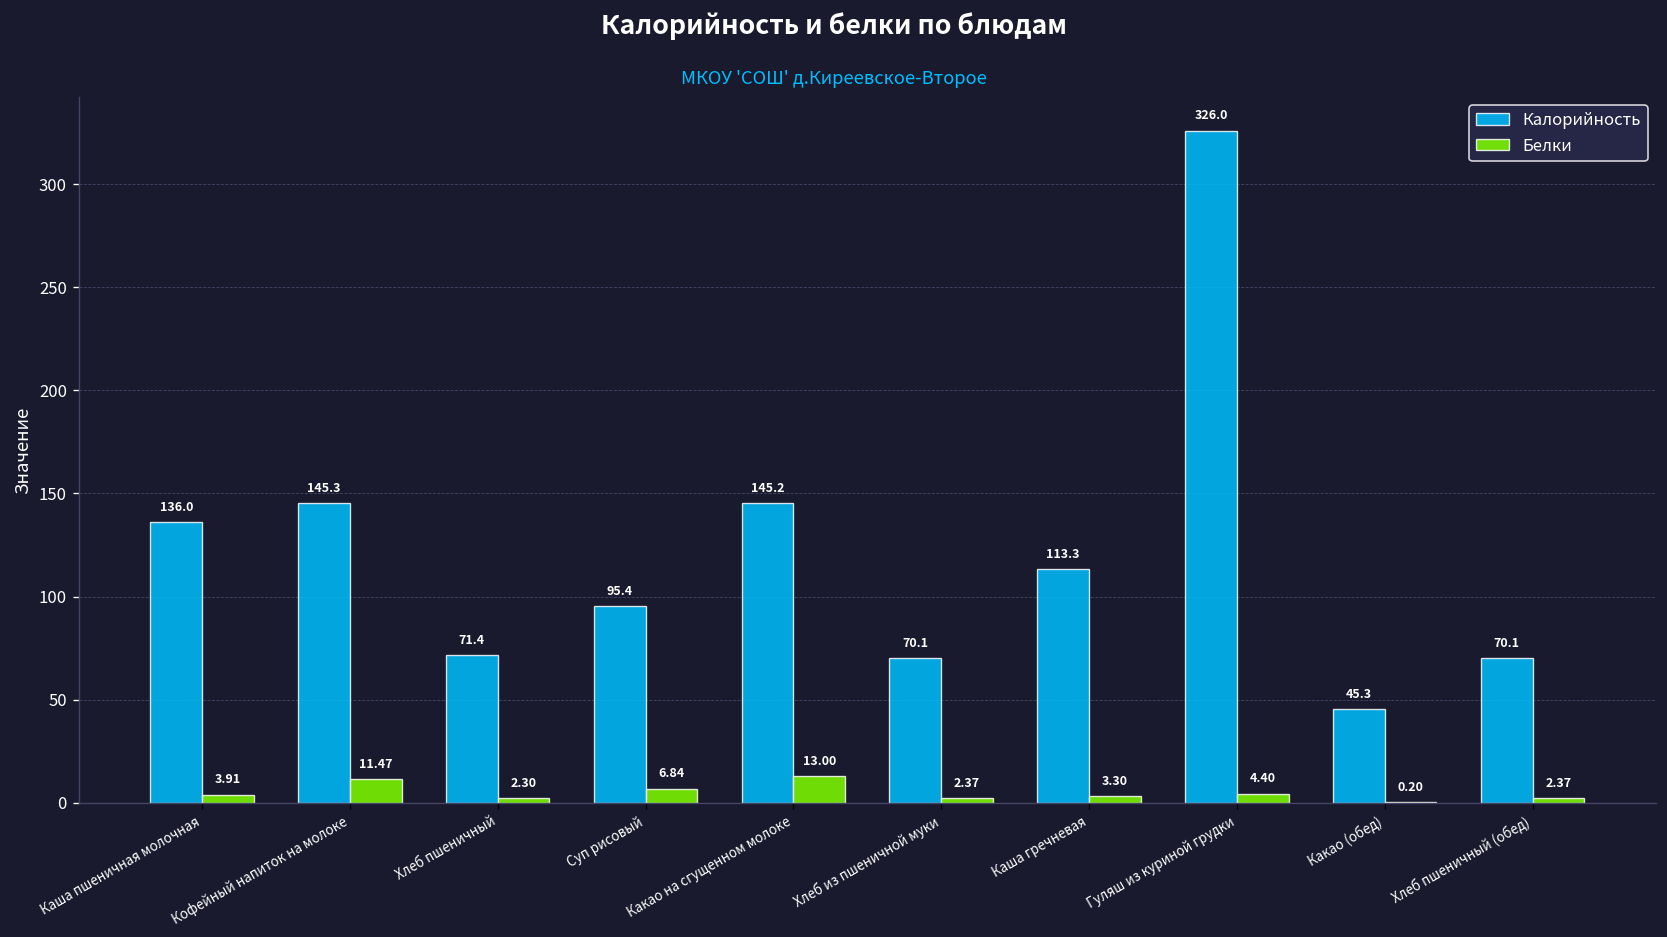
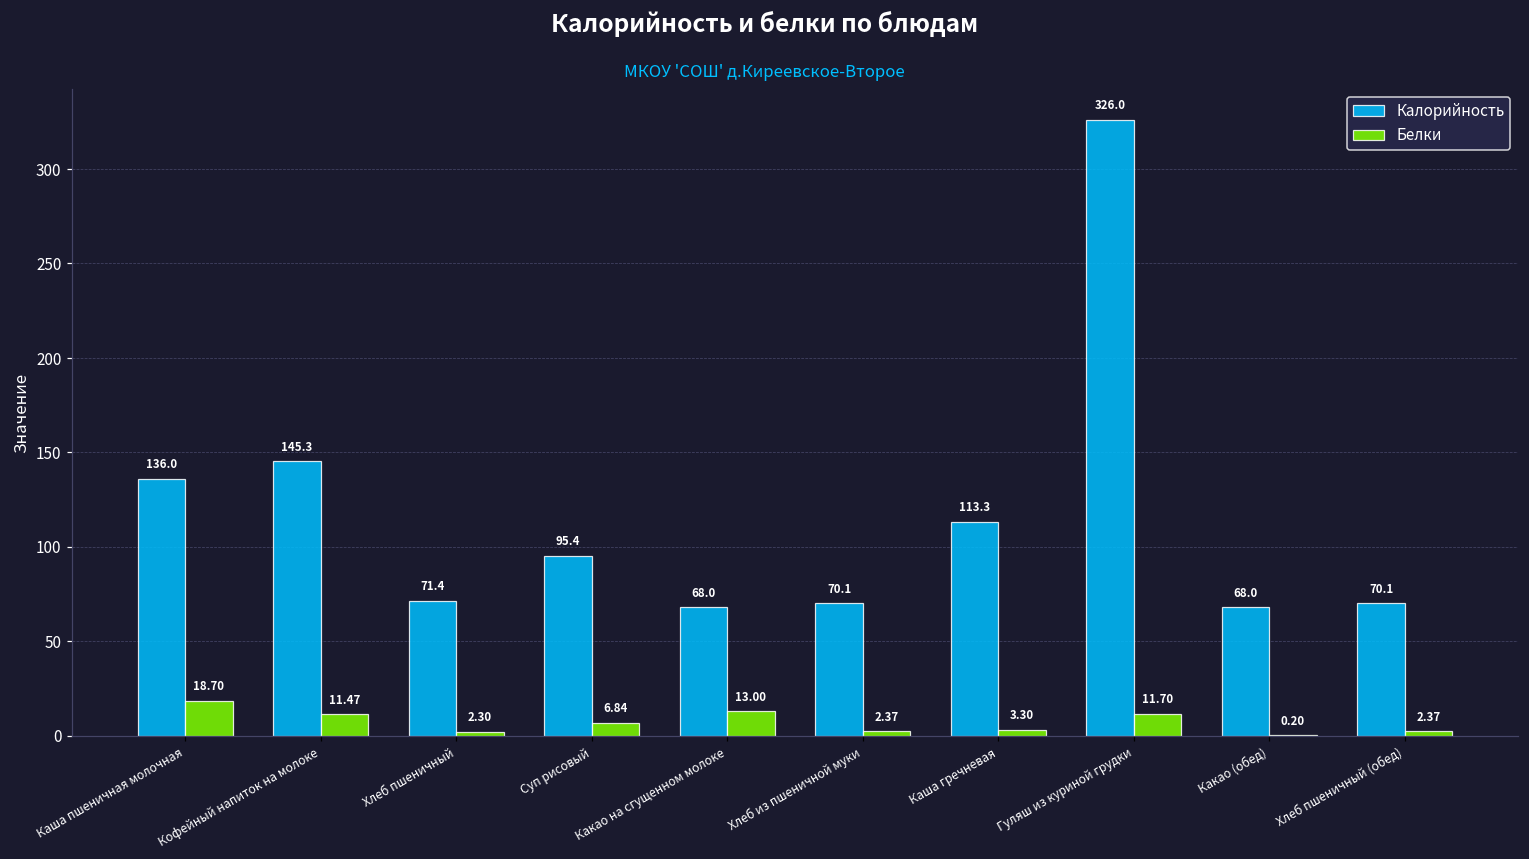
  {
    "Калорийность": {
      "Каша пшеничная молочная": 136.0,
      "Кофейный напиток на молоке": 145.3,
      "Хлеб пшеничный": 71.4,
      "Суп рисовый": 95.4,
-     "Какао на сгущенном молоке": 145.2,
+     "Какао на сгущенном молоке": 68.0,
      "Хлеб из пшеничной муки": 70.1,
      "Каша гречневая": 113.3,
      "Гуляш из куриной грудки": 326.0,
-     "Какао (обед)": 45.3,
+     "Какао (обед)": 68.0,
      "Хлеб пшеничный (обед)": 70.1
    },
    "Белки": {
-     "Каша пшеничная молочная": 3.91,
+     "Каша пшеничная молочная": 18.70,
      "Кофейный напиток на молоке": 11.47,
      "Хлеб пшеничный": 2.30,
      "Суп рисовый": 6.84,
      "Какао на сгущенном молоке": 13.00,
      "Хлеб из пшеничной муки": 2.37,
      "Каша гречневая": 3.30,
-     "Гуляш из куриной грудки": 4.40,
+     "Гуляш из куриной грудки": 11.70,
      "Какао (обед)": 0.20,
      "Хлеб пшеничный (обед)": 2.37
    }
  }
